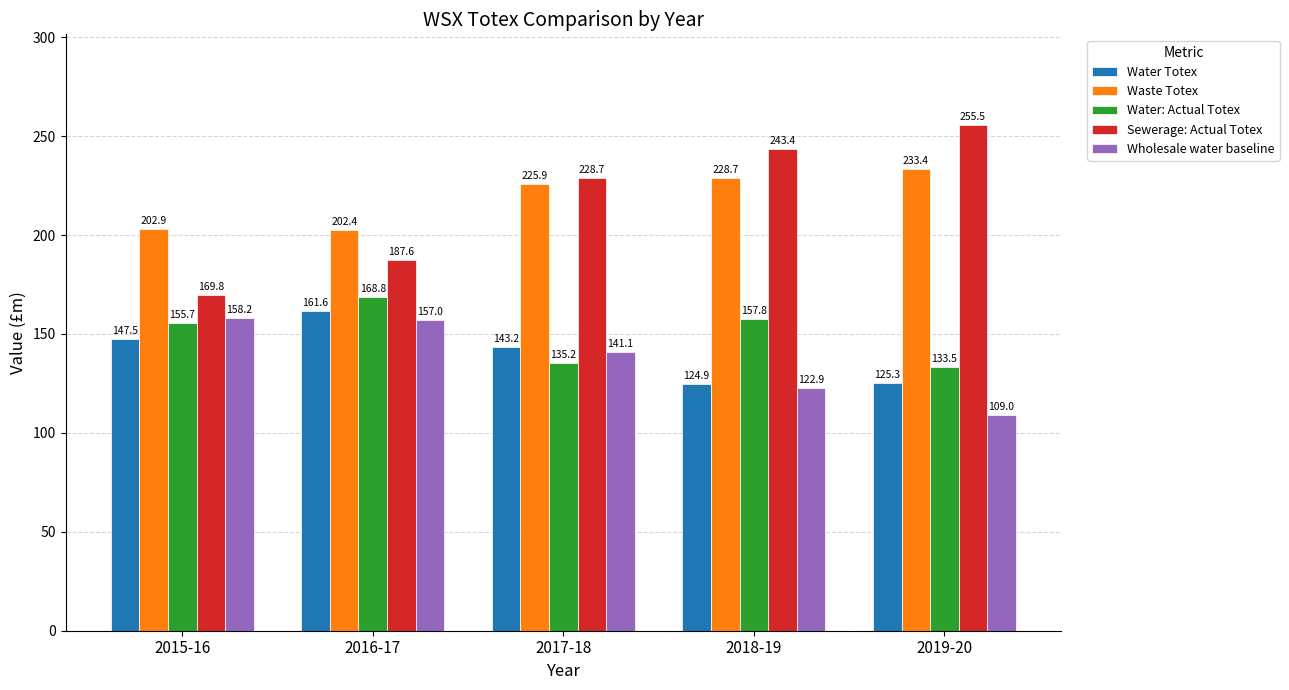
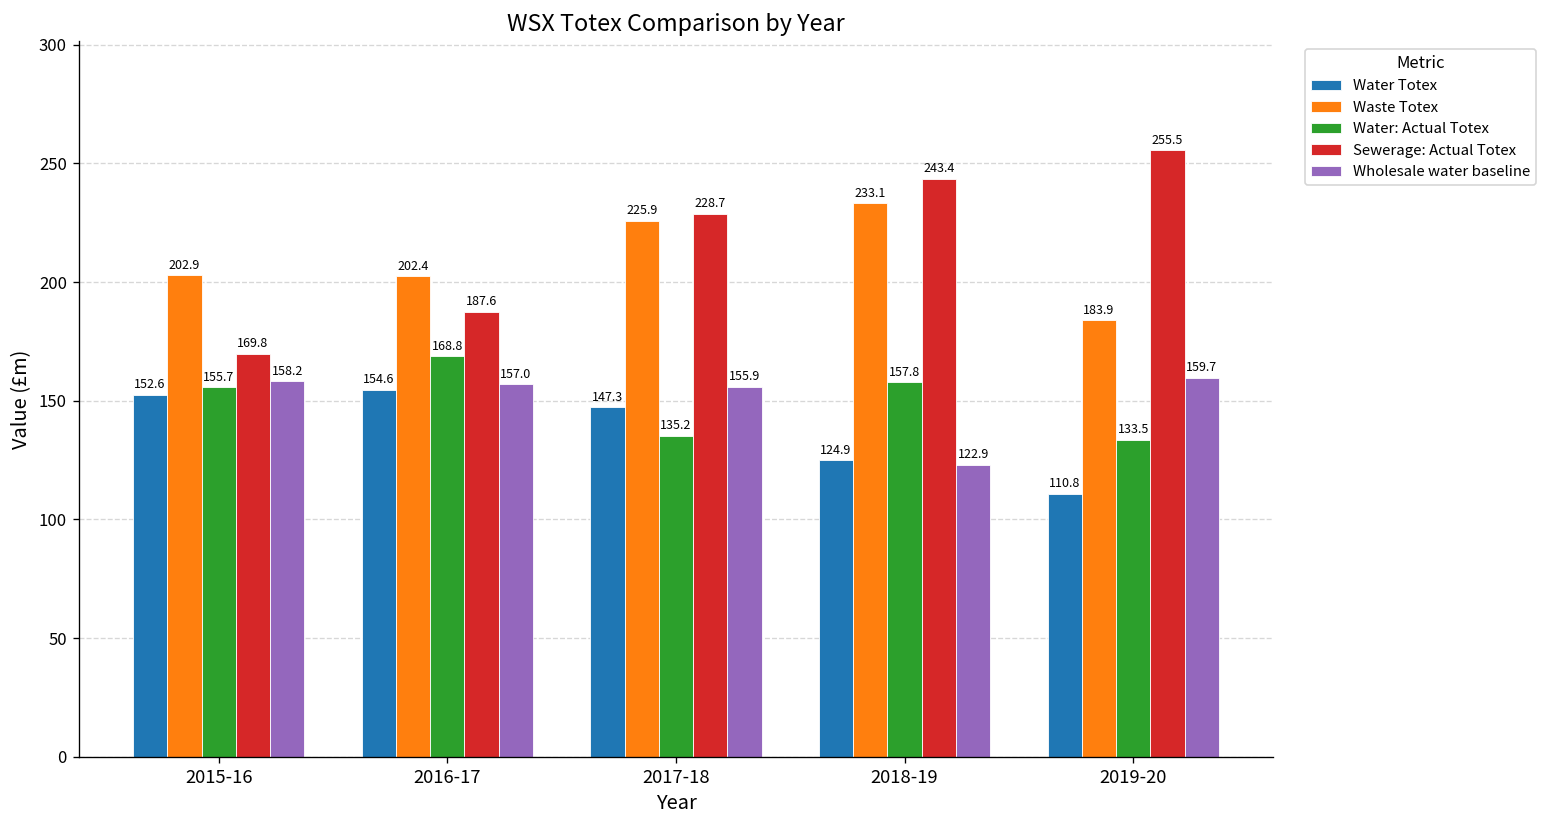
  {
    "Water Totex": {
-     "2015-16": 147.5,
-     "2016-17": 161.6,
-     "2017-18": 143.2,
+     "2015-16": 152.6,
+     "2016-17": 154.6,
+     "2017-18": 147.3,
      "2018-19": 124.9,
-     "2019-20": 125.3
+     "2019-20": 110.8
    },
    "Waste Totex": {
      "2015-16": 202.9,
      "2016-17": 202.4,
      "2017-18": 225.9,
-     "2018-19": 228.7,
-     "2019-20": 233.4
+     "2018-19": 233.1,
+     "2019-20": 183.9
    },
    "Water: Actual Totex": {
      "2015-16": 155.7,
      "2016-17": 168.8,
      "2017-18": 135.2,
      "2018-19": 157.8,
      "2019-20": 133.5
    },
    "Sewerage: Actual Totex": {
      "2015-16": 169.8,
      "2016-17": 187.6,
      "2017-18": 228.7,
      "2018-19": 243.4,
      "2019-20": 255.5
    },
    "Wholesale water baseline": {
      "2015-16": 158.2,
      "2016-17": 157.0,
-     "2017-18": 141.1,
+     "2017-18": 155.9,
      "2018-19": 122.9,
-     "2019-20": 109.0
+     "2019-20": 159.7
    }
  }
